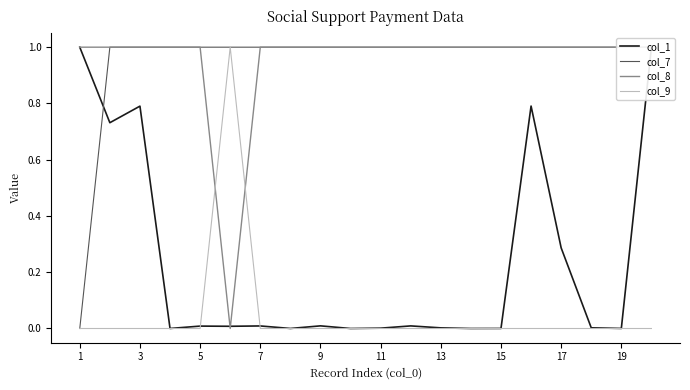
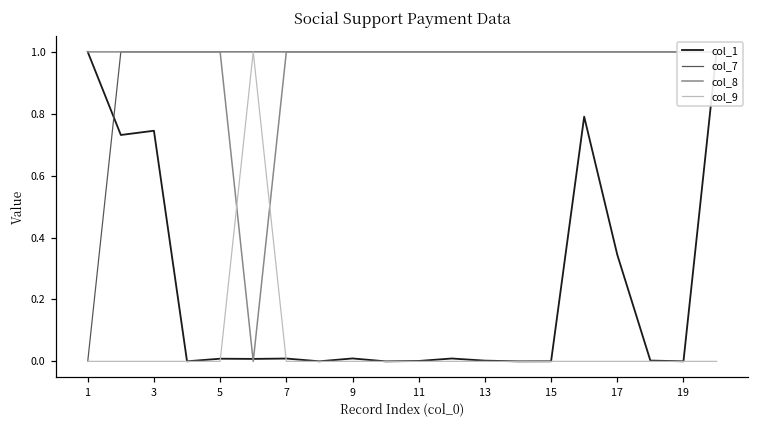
  {
    "col_1": {
-     "3": 0.79,
+     "3": 0.75,
      "9": 0.01,
-     "17": 0.29
+     "17": 0.34
    },
    "col_9": {
      "3": 0.00,
      "9": 0.00,
      "17": 0.00
    }
  }
